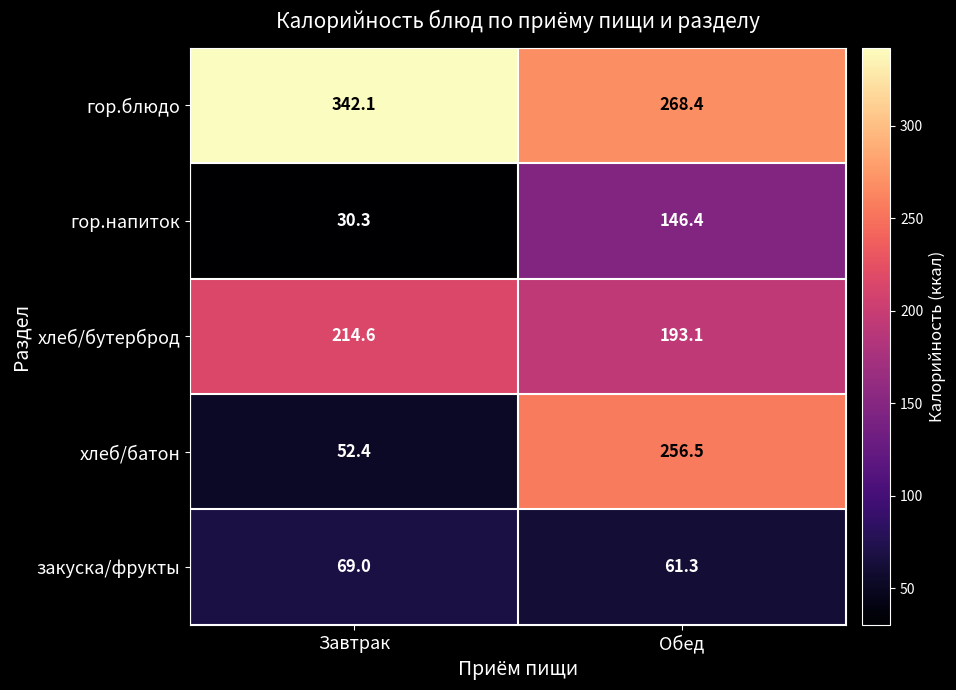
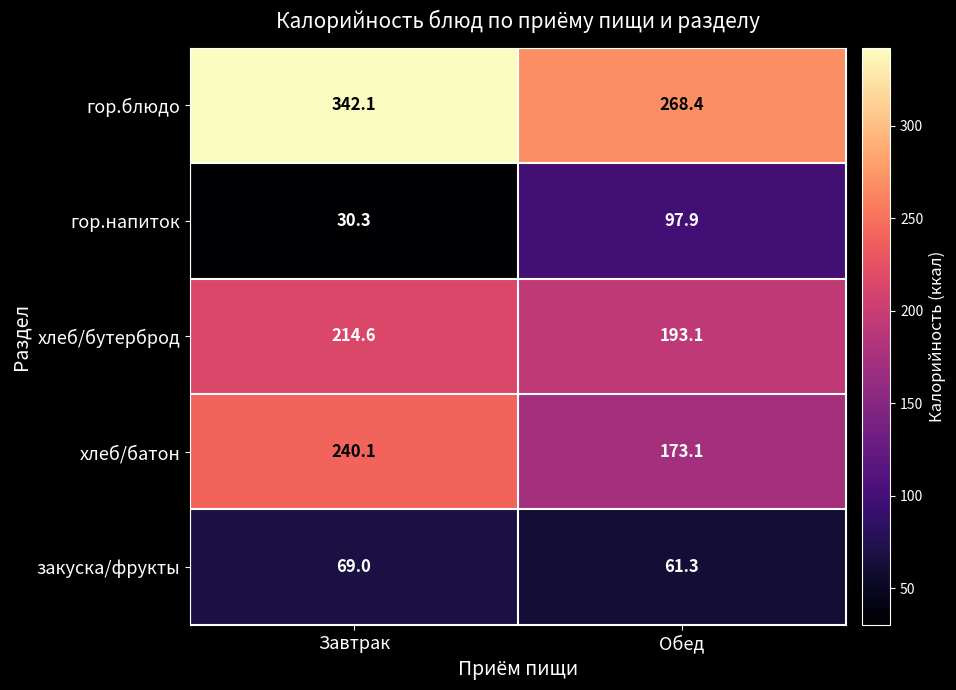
  {
    "гор.блюдо": {
      "Завтрак": 342.1,
      "Обед": 268.4
    },
    "гор.напиток": {
      "Завтрак": 30.3,
-     "Обед": 146.4
+     "Обед": 97.9
    },
    "хлеб/бутерброд": {
      "Завтрак": 214.6,
      "Обед": 193.1
    },
    "хлеб/батон": {
-     "Завтрак": 52.4,
-     "Обед": 256.5
+     "Завтрак": 240.1,
+     "Обед": 173.1
    },
    "закуска/фрукты": {
      "Завтрак": 69.0,
      "Обед": 61.3
    }
  }
